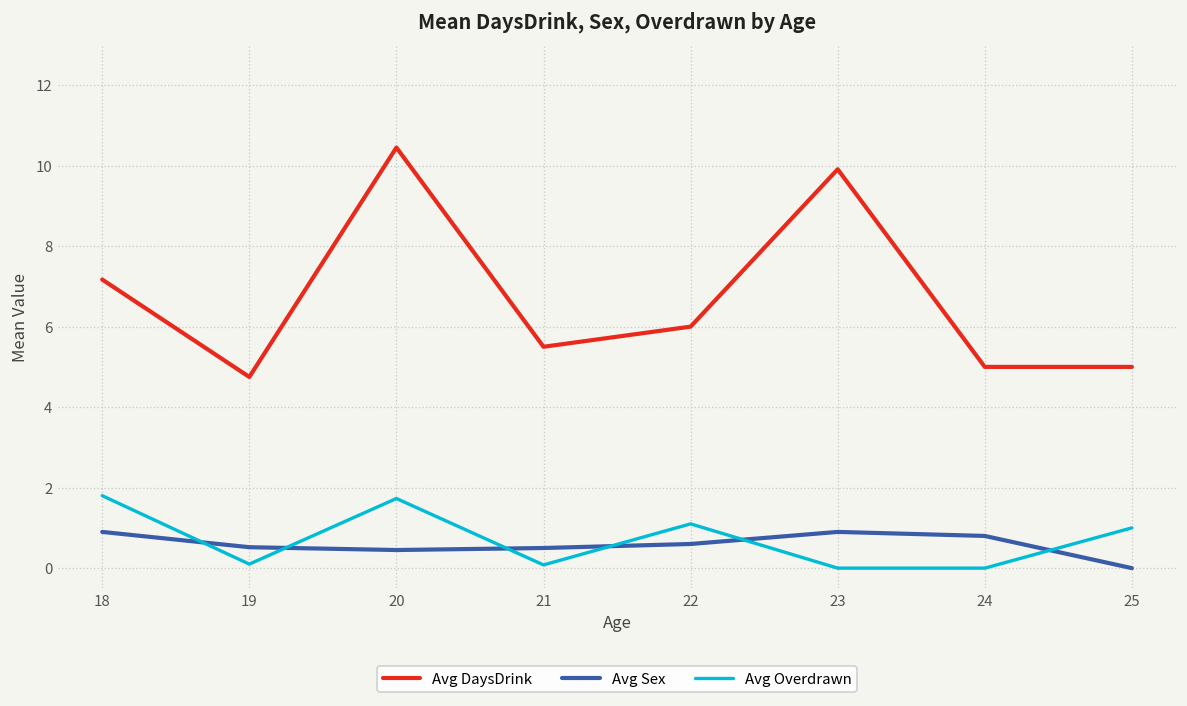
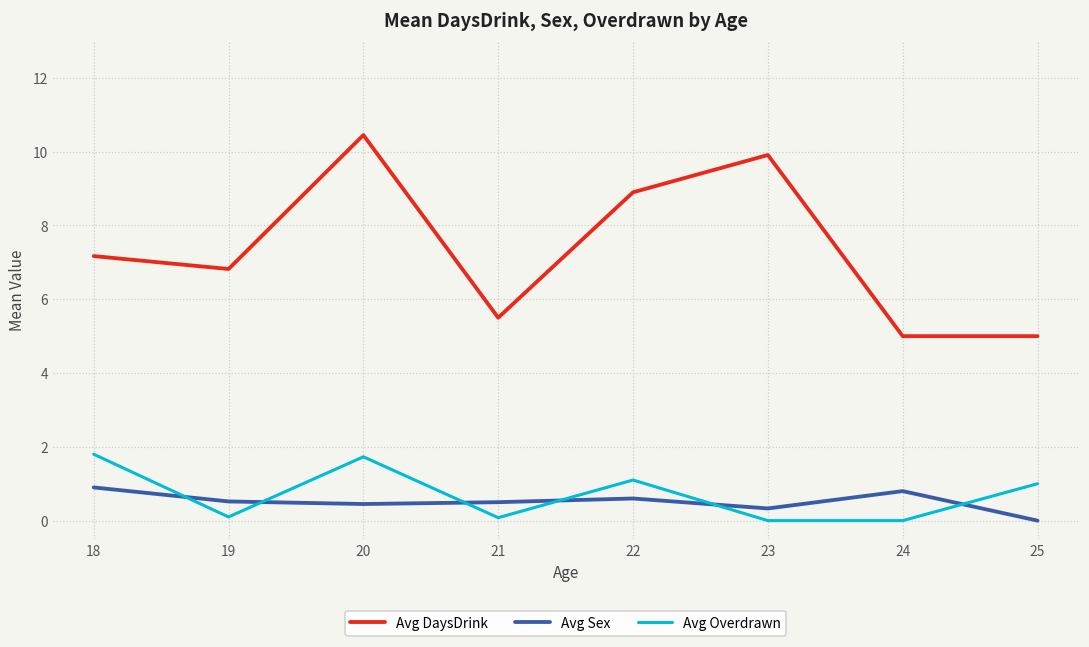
  {
    "Avg DaysDrink": {
      "18": 7.2,
-     "19": 4.8,
+     "19": 6.8,
      "20": 10.5,
      "21": 5.5,
-     "22": 6.0,
+     "22": 8.9,
      "23": 9.9,
      "24": 5.0,
      "25": 5.0
    },
    "Avg Sex": {
      "18": 0.9,
      "19": 0.5,
      "20": 0.5,
      "21": 0.5,
      "22": 0.6,
-     "23": 0.9,
+     "23": 0.3,
      "24": 0.8,
      "25": 0.0
    },
    "Avg Overdrawn": {
      "18": 1.8,
      "19": 0.1,
      "20": 1.7,
      "21": 0.1,
      "22": 1.1,
      "23": 0.0,
      "24": 0.0,
      "25": 1.0
    }
  }
